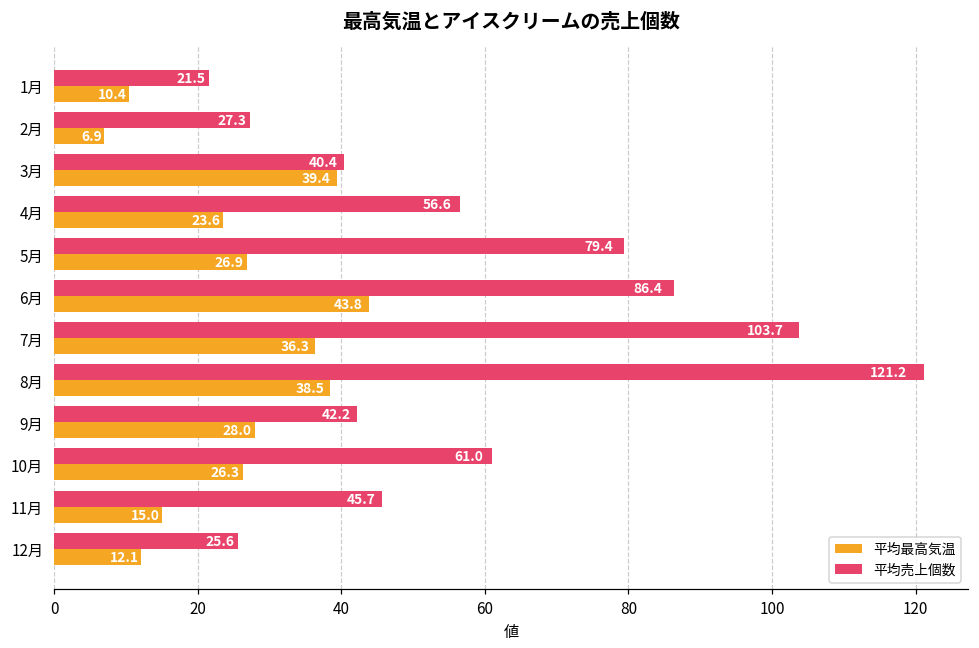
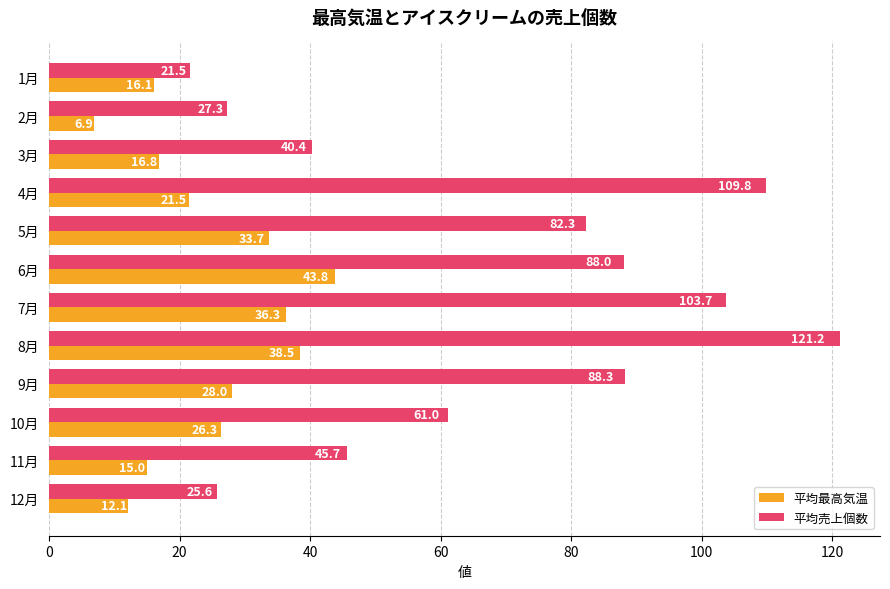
  {
    "平均最高気温": {
-     "1月": 10.4,
+     "1月": 16.1,
      "2月": 6.9,
-     "3月": 39.4,
-     "4月": 23.6,
-     "5月": 26.9,
+     "3月": 16.8,
+     "4月": 21.5,
+     "5月": 33.7,
      "6月": 43.8,
      "7月": 36.3,
      "8月": 38.5,
      "9月": 28.0,
      "10月": 26.3,
      "11月": 15.0,
      "12月": 12.1
    },
    "平均売上個数": {
      "1月": 21.5,
      "2月": 27.3,
      "3月": 40.4,
-     "4月": 56.6,
-     "5月": 79.4,
-     "6月": 86.4,
+     "4月": 109.8,
+     "5月": 82.3,
+     "6月": 88.0,
      "7月": 103.7,
      "8月": 121.2,
-     "9月": 42.2,
+     "9月": 88.3,
      "10月": 61.0,
      "11月": 45.7,
      "12月": 25.6
    }
  }
